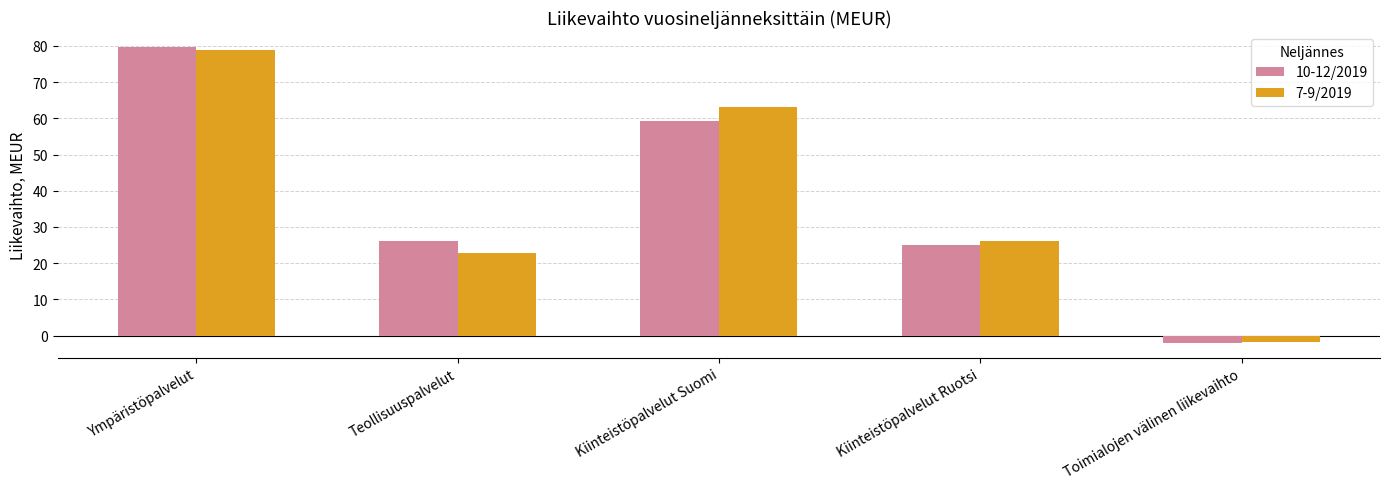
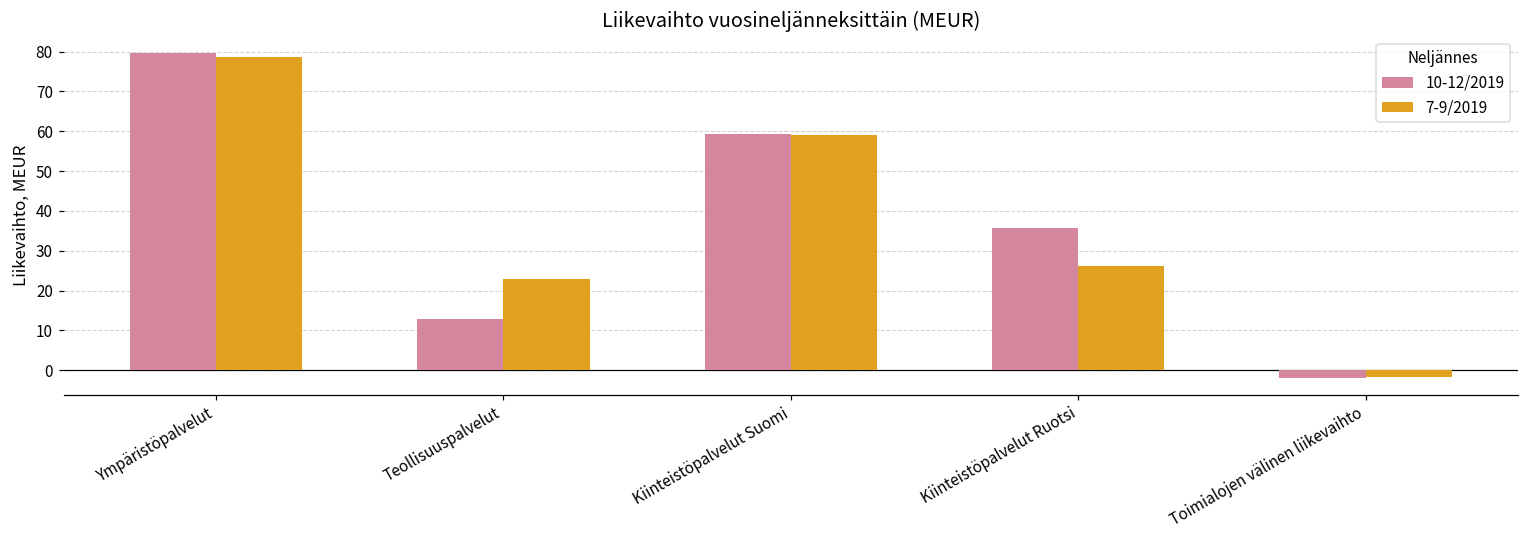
  {
    "10-12/2019": {
      "Ympäristöpalvelut": 80,
-     "Teollisuuspalvelut": 26,
+     "Teollisuuspalvelut": 13,
      "Kiinteistöpalvelut Suomi": 59,
-     "Kiinteistöpalvelut Ruotsi": 25,
+     "Kiinteistöpalvelut Ruotsi": 36,
      "Toimialojen välinen liikevaihto": -2
    },
    "7-9/2019": {
      "Ympäristöpalvelut": 79,
      "Teollisuuspalvelut": 23,
-     "Kiinteistöpalvelut Suomi": 63,
+     "Kiinteistöpalvelut Suomi": 59,
      "Kiinteistöpalvelut Ruotsi": 26,
      "Toimialojen välinen liikevaihto": -2
    }
  }
